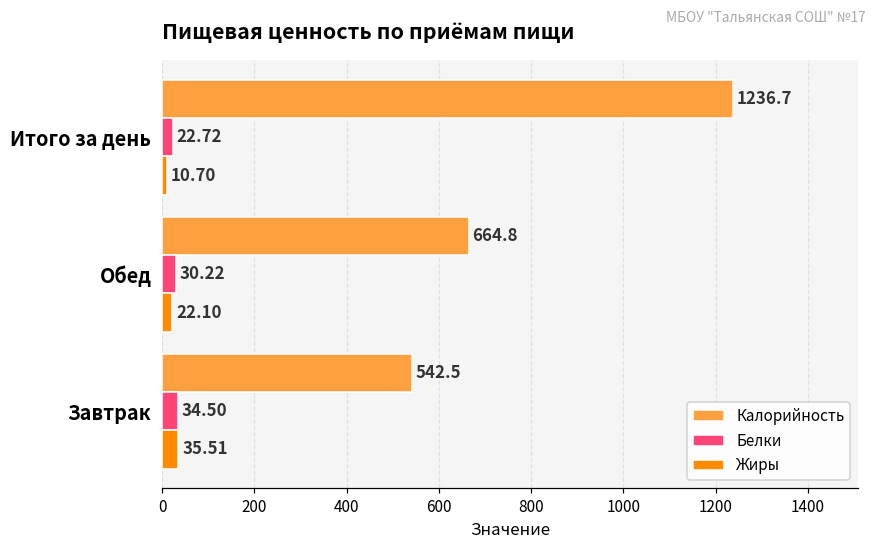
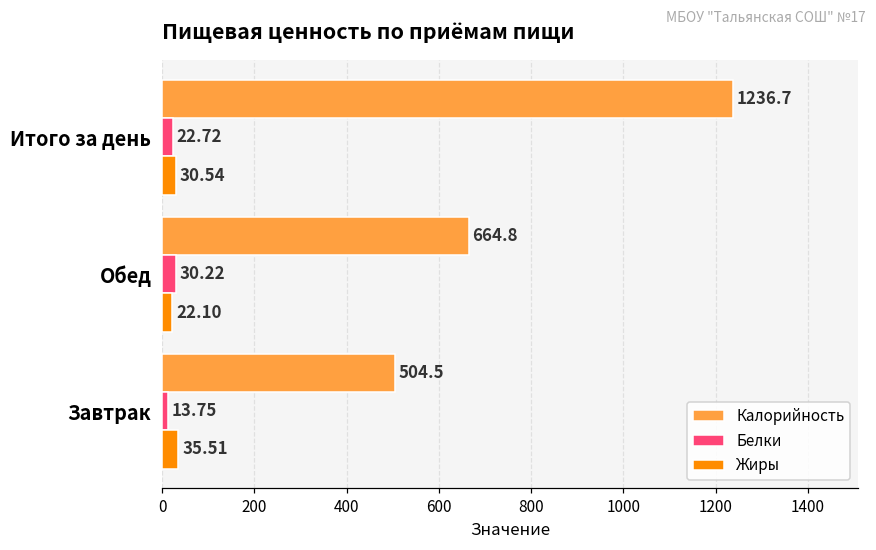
  {
    "Калорийность": {
      "Итого за день": 1236.7,
      "Обед": 664.8,
-     "Завтрак": 542.5
+     "Завтрак": 504.5
    },
    "Белки": {
      "Итого за день": 22.72,
      "Обед": 30.22,
-     "Завтрак": 34.50
+     "Завтрак": 13.75
    },
    "Жиры": {
-     "Итого за день": 10.70,
+     "Итого за день": 30.54,
      "Обед": 22.10,
      "Завтрак": 35.51
    }
  }
